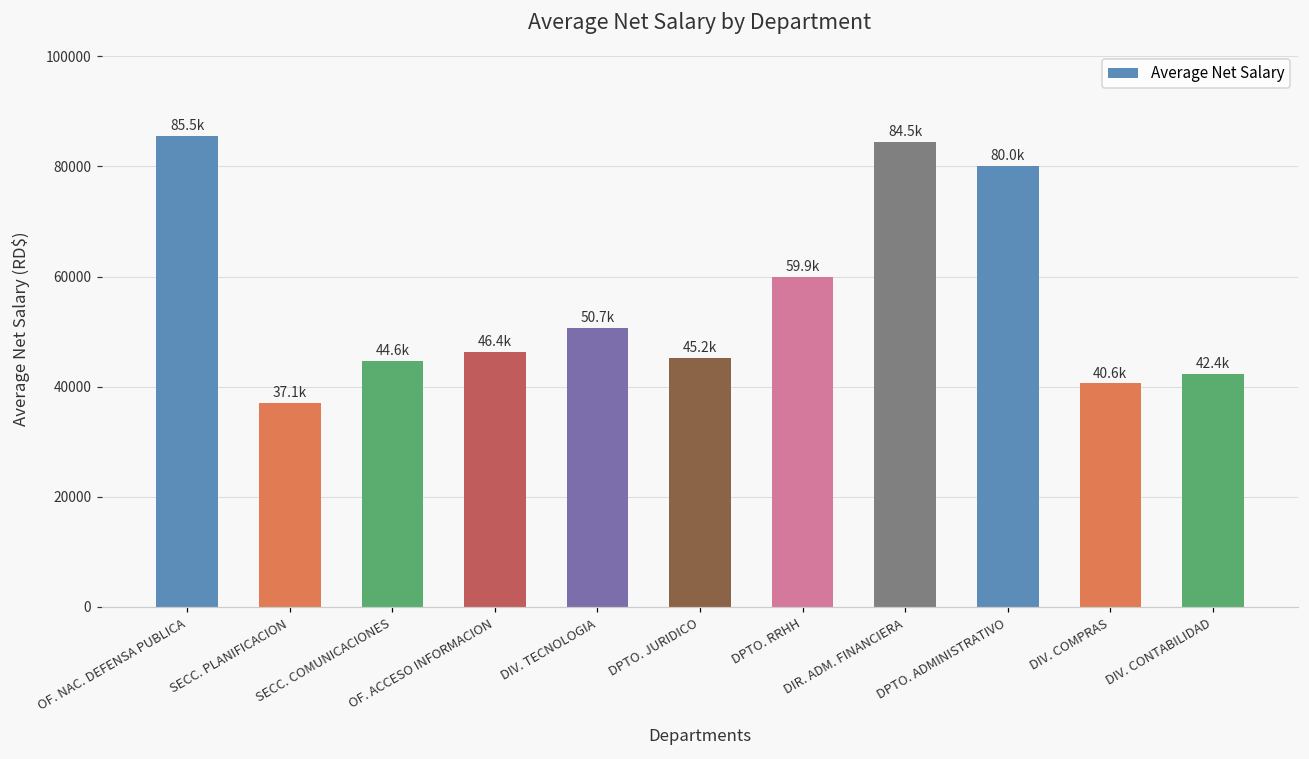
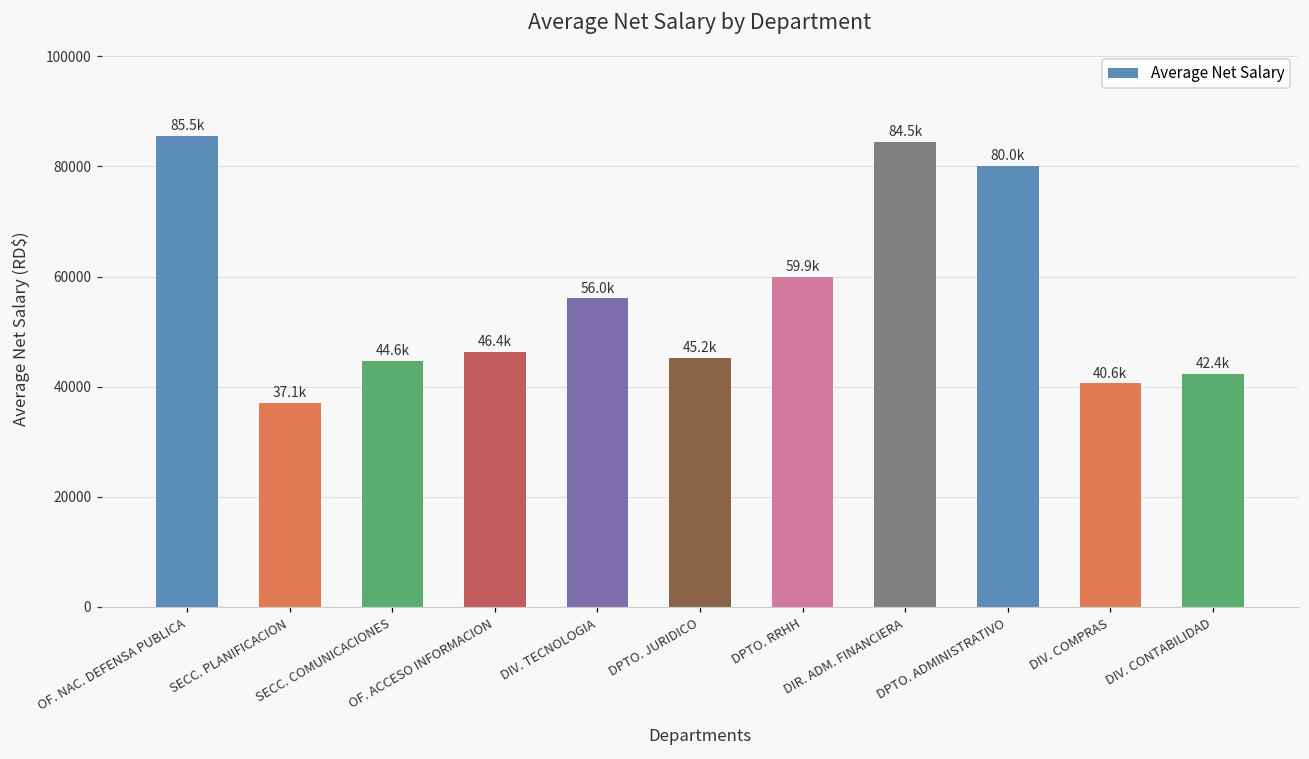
  {
    "OF. NAC. DEFENSA PUBLICA": "85.5k",
    "SECC. PLANIFICACION": "37.1k",
    "SECC. COMUNICACIONES": "44.6k",
    "OF. ACCESO INFORMACION": "46.4k",
-   "DIV. TECNOLOGIA": "50.7k",
+   "DIV. TECNOLOGIA": "56.0k",
    "DPTO. JURIDICO": "45.2k",
    "DPTO. RRHH": "59.9k",
    "DIR. ADM. FINANCIERA": "84.5k",
    "DPTO. ADMINISTRATIVO": "80.0k",
    "DIV. COMPRAS": "40.6k",
    "DIV. CONTABILIDAD": "42.4k"
  }
